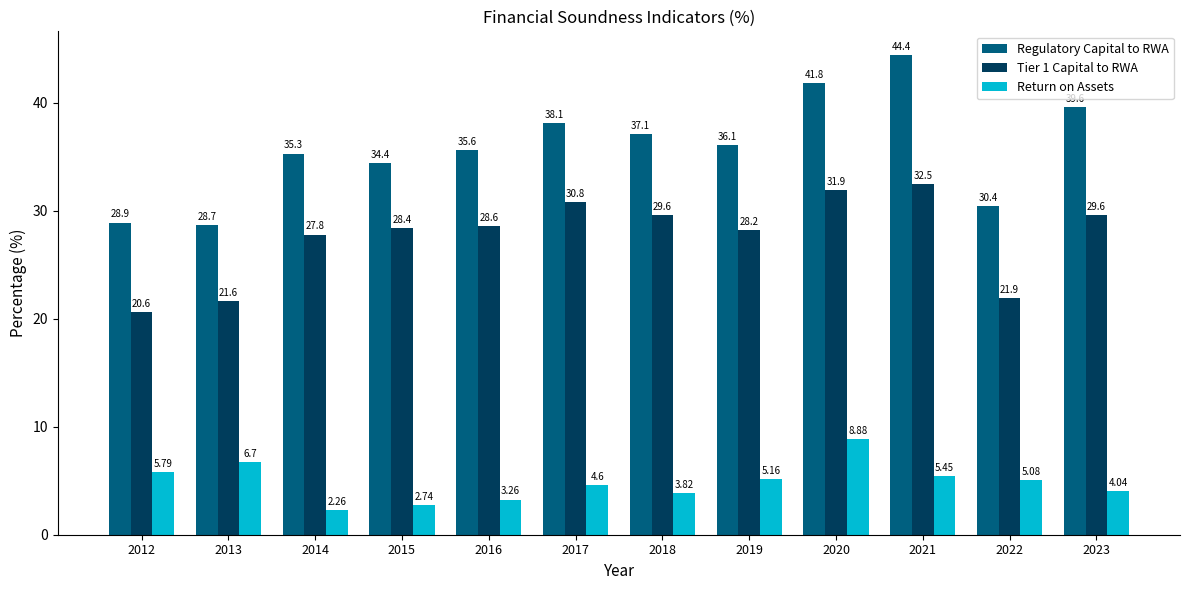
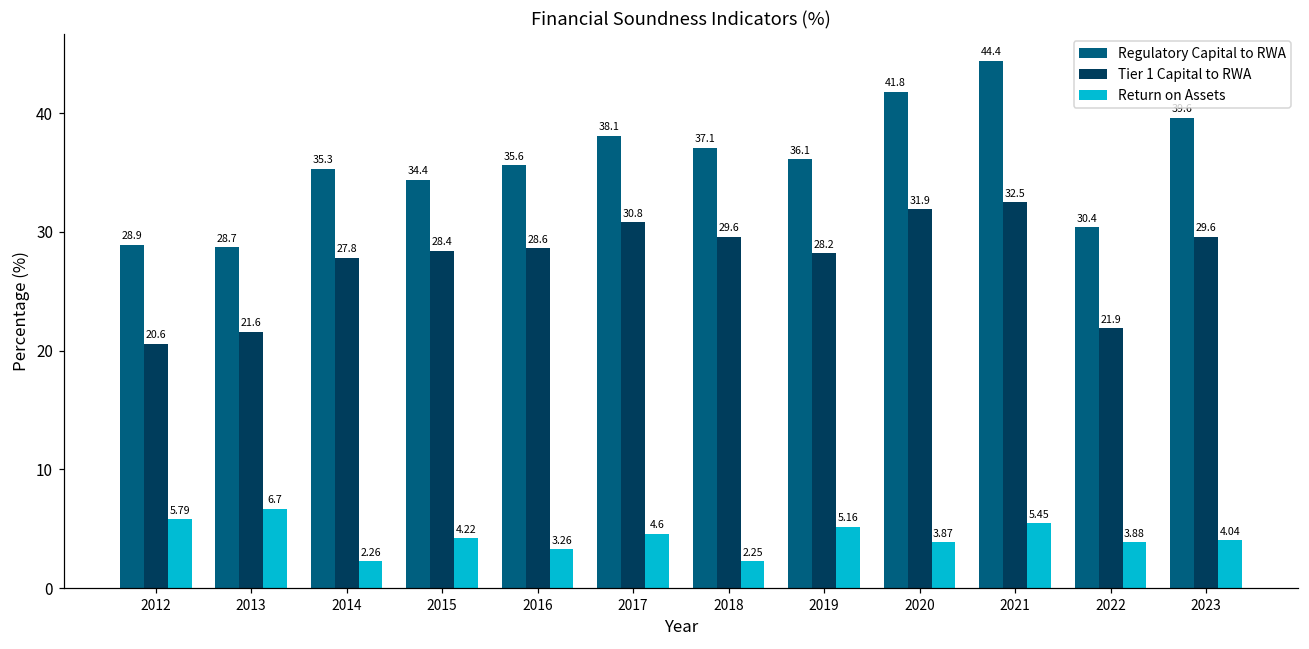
  {
    "Return on Assets": {
      "2012": 5.79,
      "2013": 6.7,
      "2014": 2.26,
-     "2015": 2.74,
+     "2015": 4.22,
      "2016": 3.26,
      "2017": 4.6,
-     "2018": 3.82,
+     "2018": 2.25,
      "2019": 5.16,
-     "2020": 8.88,
+     "2020": 3.87,
      "2021": 5.45,
-     "2022": 5.08,
+     "2022": 3.88,
      "2023": 4.04
    }
  }
